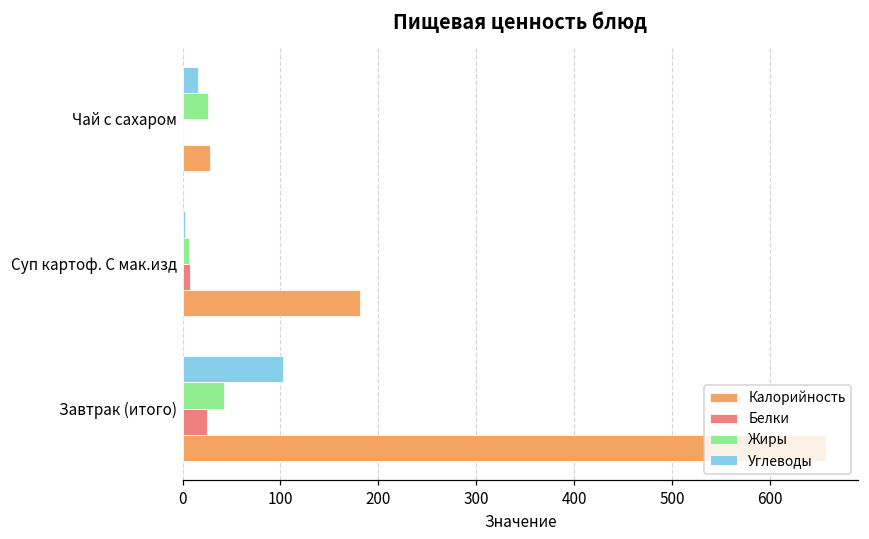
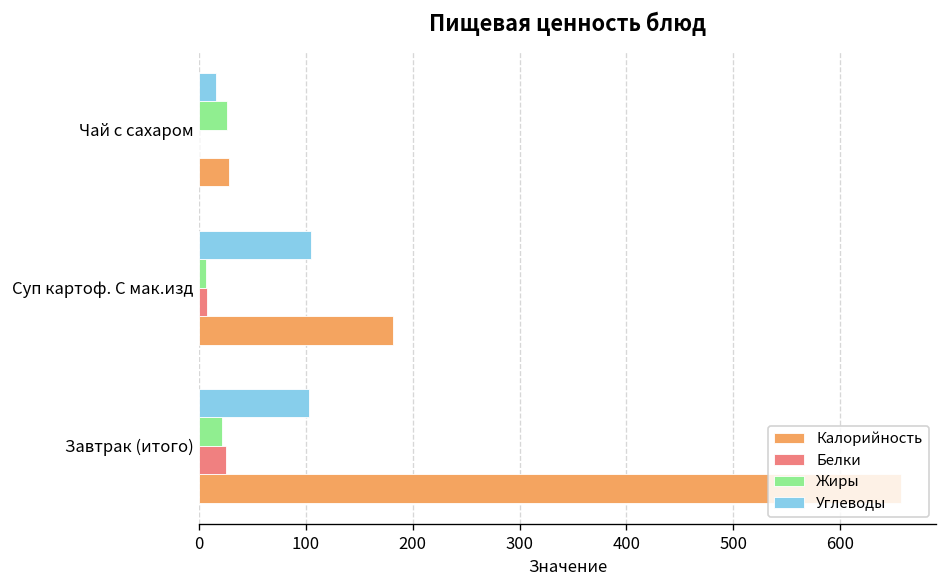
  {
    "Жиры": {
      "Чай с сахаром": 30,
      "Суп картоф. С мак.изд": 10,
-     "Завтрак (итого)": 40
+     "Завтрак (итого)": 20
    },
    "Углеводы": {
      "Чай с сахаром": 20,
-     "Суп картоф. С мак.изд": 0,
+     "Суп картоф. С мак.изд": 110,
      "Завтрак (итого)": 100
    }
  }
